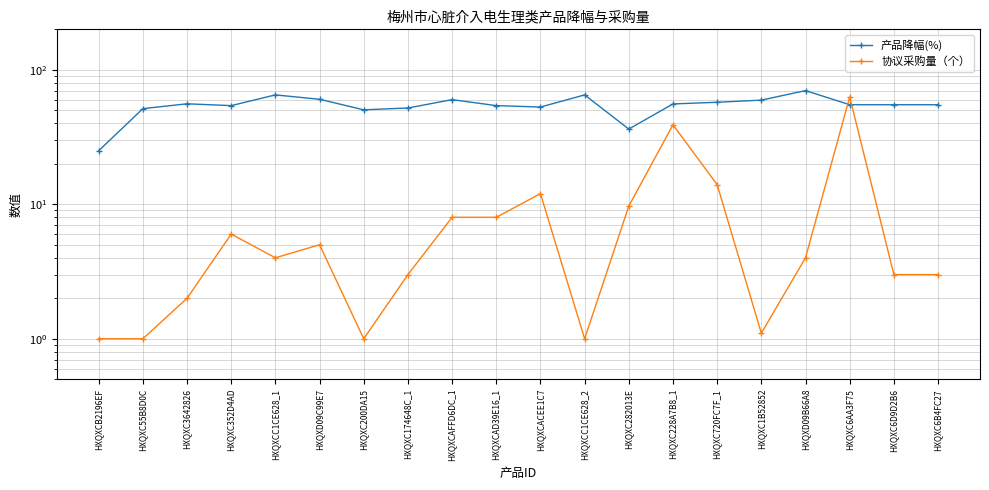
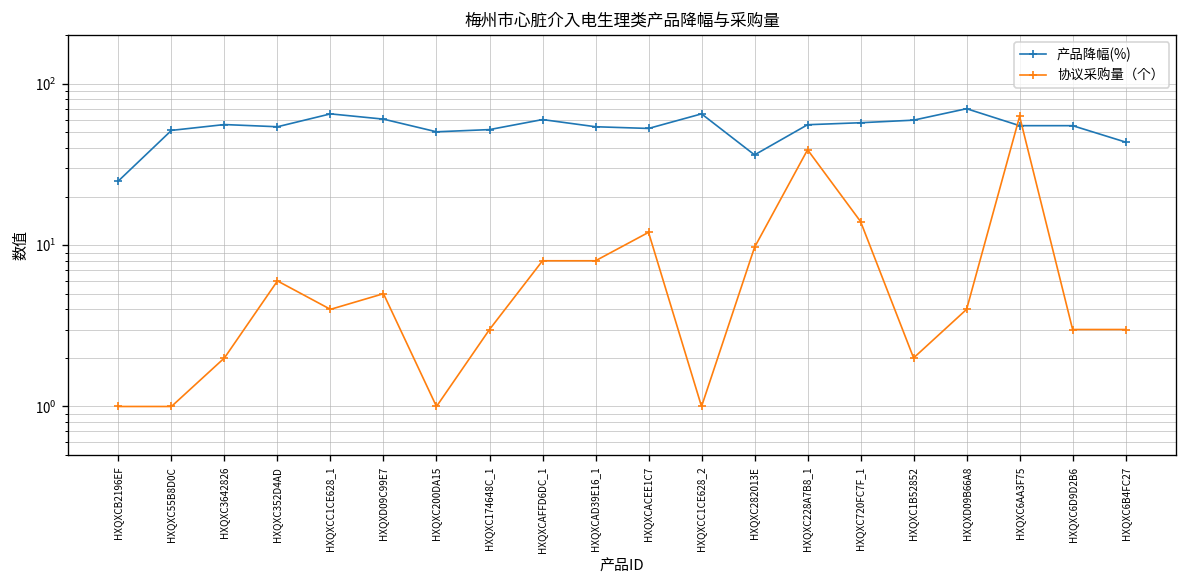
  {
    "产品降幅(%)": {
      "HXQXCB2196EF": 25,
      "HXQXC55B8D0C": 51,
      "HXQXC3642826": 56,
      "HXQXC352D4AD": 54,
      "HXQXCC1CE628_1": 70,
      "HXQXD09C99E7": 60,
      "HXQXC200DA15": 50,
      "HXQXC174648C_1": 52,
      "HXQXCAFFD6DC_1": 60,
      "HXQXCAD39E16_1": 54,
      "HXQXCACEE1C7": 53,
      "HXQXCC1CE628_2": 70,
      "HXQXC282013E": 36,
      "HXQXC228A7B8_1": 56,
      "HXQXC720FC7F_1": 57,
      "HXQXC1B52852": 60,
      "HXQXD09B66A8": 70,
      "HXQXC6AA3F75": 55,
      "HXQXC6D9D2B6": 55,
-     "HXQXC6B4FC27": 55
+     "HXQXC6B4FC27": 44
    },
    "协议采购量（个）": {
      "HXQXCB2196EF": 1.0,
      "HXQXC55B8D0C": 1.0,
      "HXQXC3642826": 2.0,
      "HXQXC352D4AD": 6,
      "HXQXCC1CE628_1": 4.0,
      "HXQXD09C99E7": 5.0,
      "HXQXC200DA15": 1.0,
      "HXQXC174648C_1": 3.0,
      "HXQXCAFFD6DC_1": 8,
      "HXQXCAD39E16_1": 8,
      "HXQXCACEE1C7": 12,
      "HXQXCC1CE628_2": 1.0,
      "HXQXC282013E": 10,
      "HXQXC228A7B8_1": 39,
      "HXQXC720FC7F_1": 14,
-     "HXQXC1B52852": 1.1,
+     "HXQXC1B52852": 2.0,
      "HXQXD09B66A8": 4.0,
      "HXQXC6AA3F75": 60,
      "HXQXC6D9D2B6": 3.0,
      "HXQXC6B4FC27": 3.0
    }
  }
